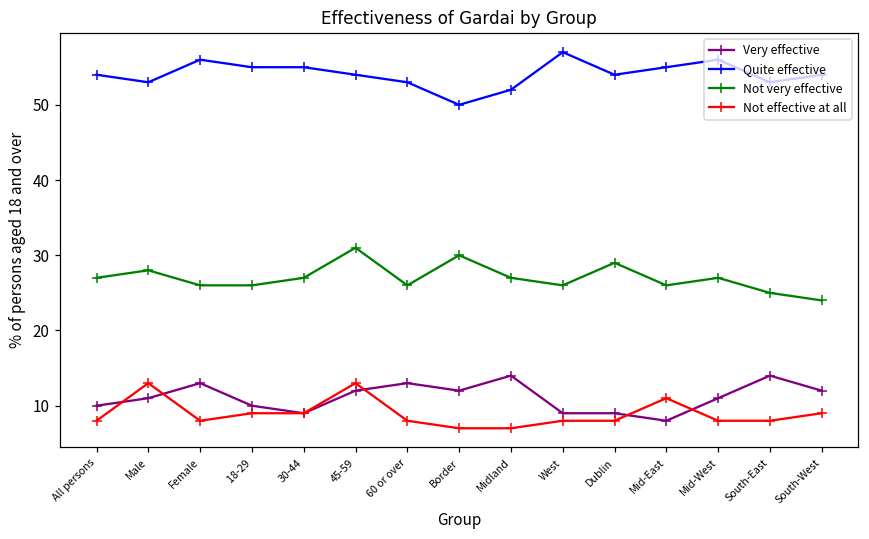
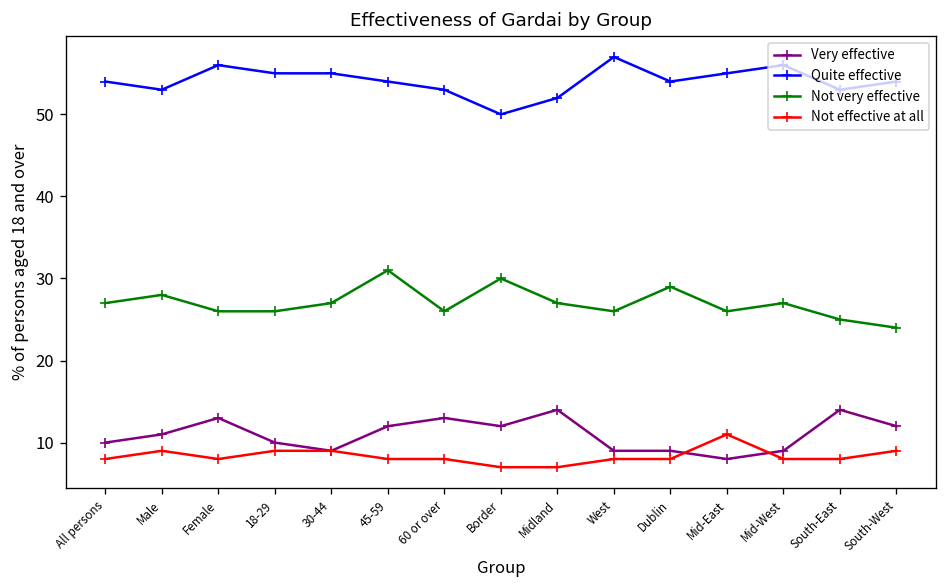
  {
    "Very effective": {
      "All persons": 10,
      "Male": 11,
      "Female": 13,
      "18-29": 10,
      "45-59": 12,
      "60 or over": 13,
      "Border": 12,
      "Midland": 14,
      "West": 9,
      "Dublin": 9,
      "Mid-East": 8,
-     "Mid-West": 11,
+     "Mid-West": 9,
      "South-East": 14,
      "South-West": 12
    },
    "Quite effective": {
      "All persons": 54,
      "Male": 53,
      "Female": 56,
      "18-29": 55,
      "30-44": 55,
      "45-59": 54,
      "60 or over": 53,
      "Border": 50,
      "Midland": 52,
      "West": 57,
      "Dublin": 54,
      "Mid-East": 55
    },
    "Not very effective": {
      "All persons": 27,
      "Male": 28,
      "Female": 26,
      "18-29": 26,
      "30-44": 27,
      "45-59": 31,
      "60 or over": 26,
      "Border": 30,
      "Midland": 27,
      "West": 26,
      "Dublin": 29,
      "Mid-East": 26,
      "Mid-West": 27,
      "South-East": 25,
      "South-West": 24
    },
    "Not effective at all": {
      "All persons": 8,
-     "Male": 13,
+     "Male": 9,
      "Female": 8,
      "18-29": 9,
-     "45-59": 13,
+     "45-59": 8,
      "60 or over": 8,
      "Border": 7,
      "Midland": 7,
      "West": 8,
      "Dublin": 8,
      "Mid-East": 11,
      "Mid-West": 8,
      "South-East": 8,
      "South-West": 9
    }
  }
